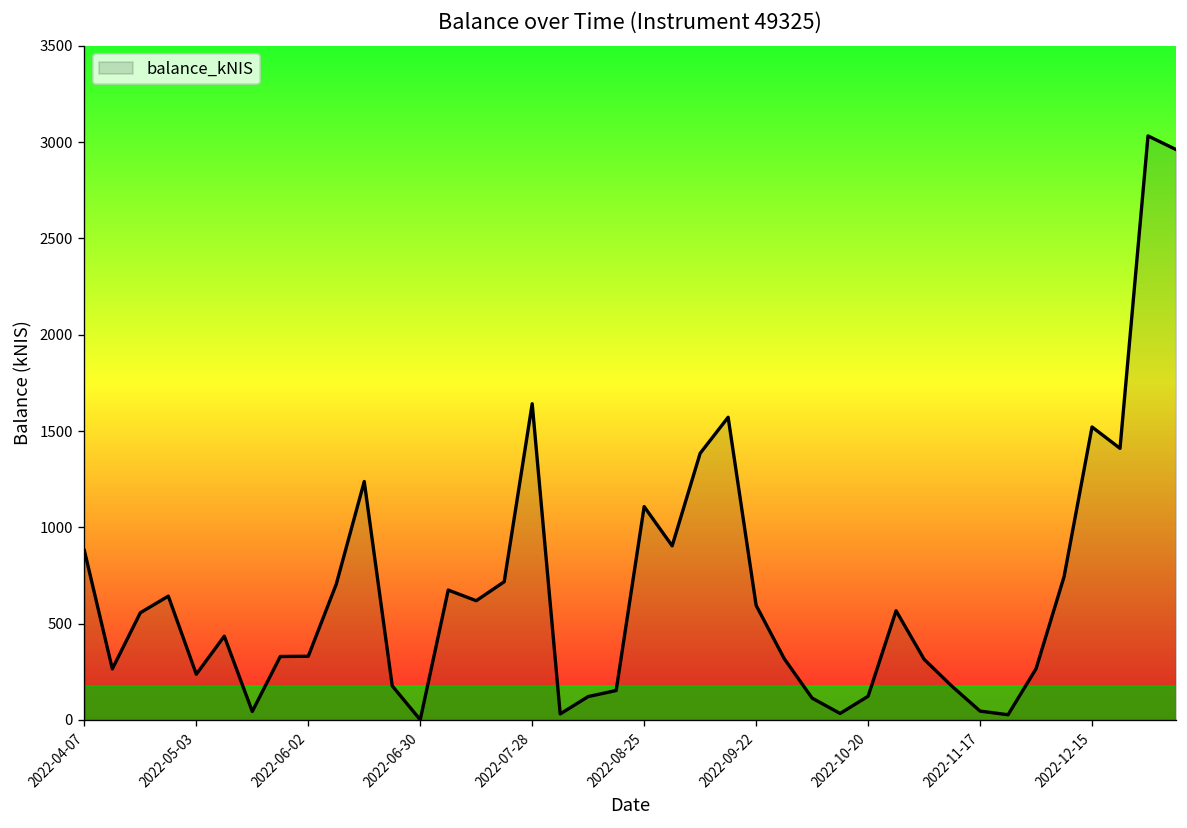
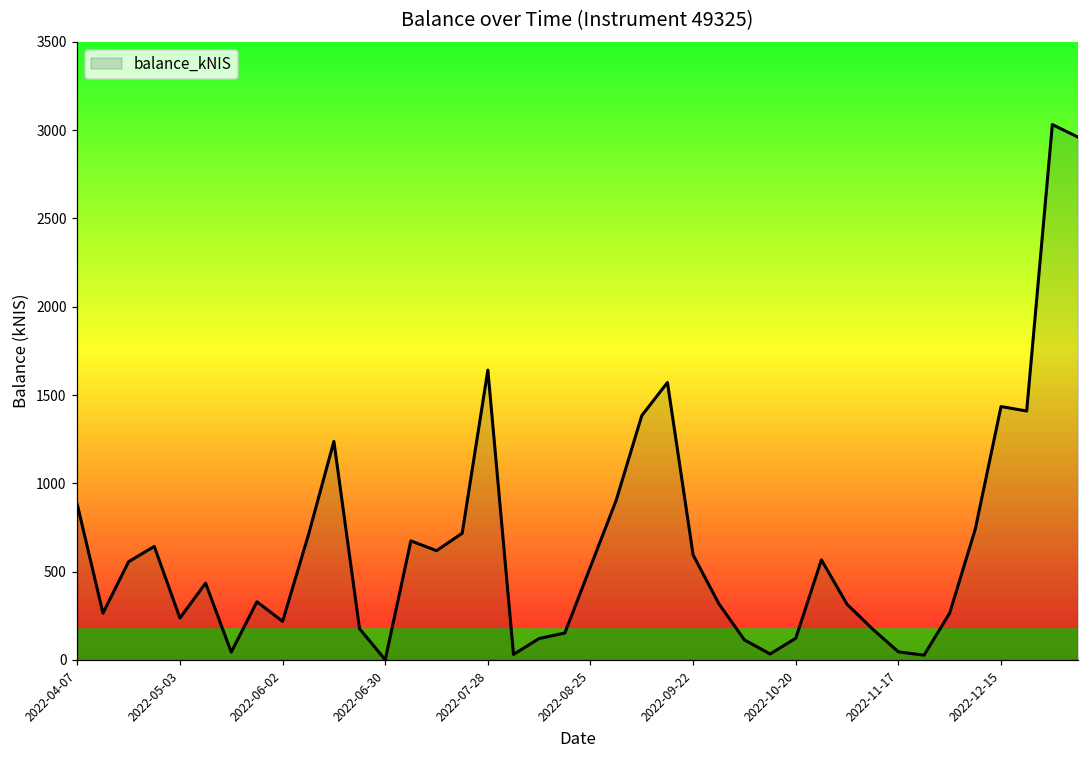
  {
    "2022-04-07": 880,
    "2022-05-03": 240,
-   "2022-06-02": 330,
+   "2022-06-02": 220,
    "2022-07-28": 1640,
-   "2022-08-25": 1110,
+   "2022-08-25": 530,
    "2022-09-22": 590,
-   "2022-12-15": 1520
+   "2022-12-15": 1440
  }
